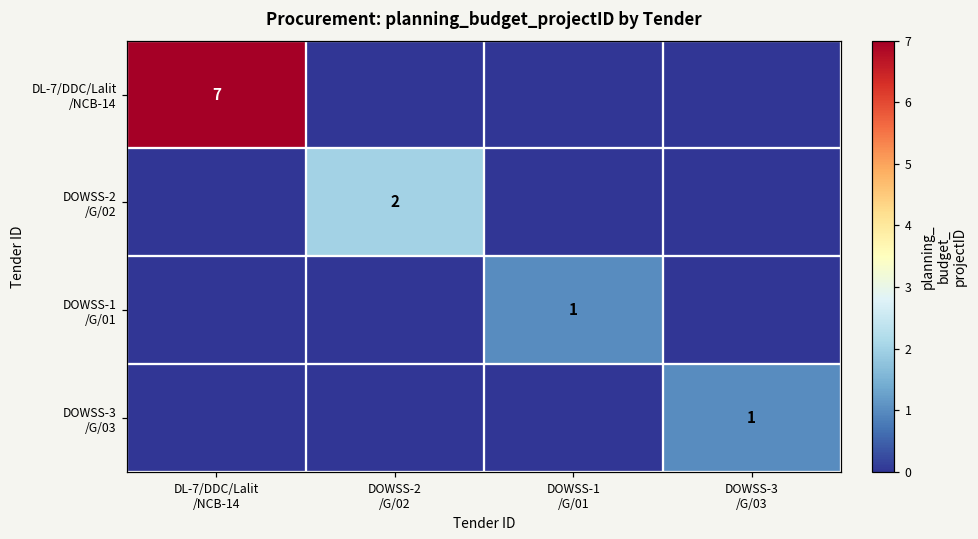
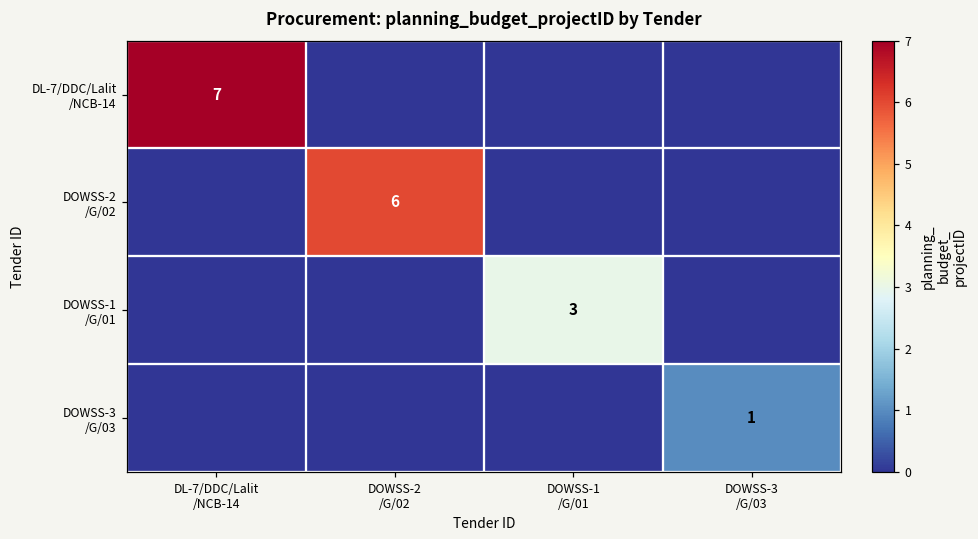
  {
    "DL-7/DDC/Lalit /NCB-14": {
      "DL-7/DDC/Lalit /NCB-14": 7
    },
    "DOWSS-2 /G/02": {
-     "DOWSS-2 /G/02": 2
+     "DOWSS-2 /G/02": 6
    },
    "DOWSS-1 /G/01": {
-     "DOWSS-1 /G/01": 1
+     "DOWSS-1 /G/01": 3
    },
    "DOWSS-3 /G/03": {
      "DOWSS-3 /G/03": 1
    }
  }
